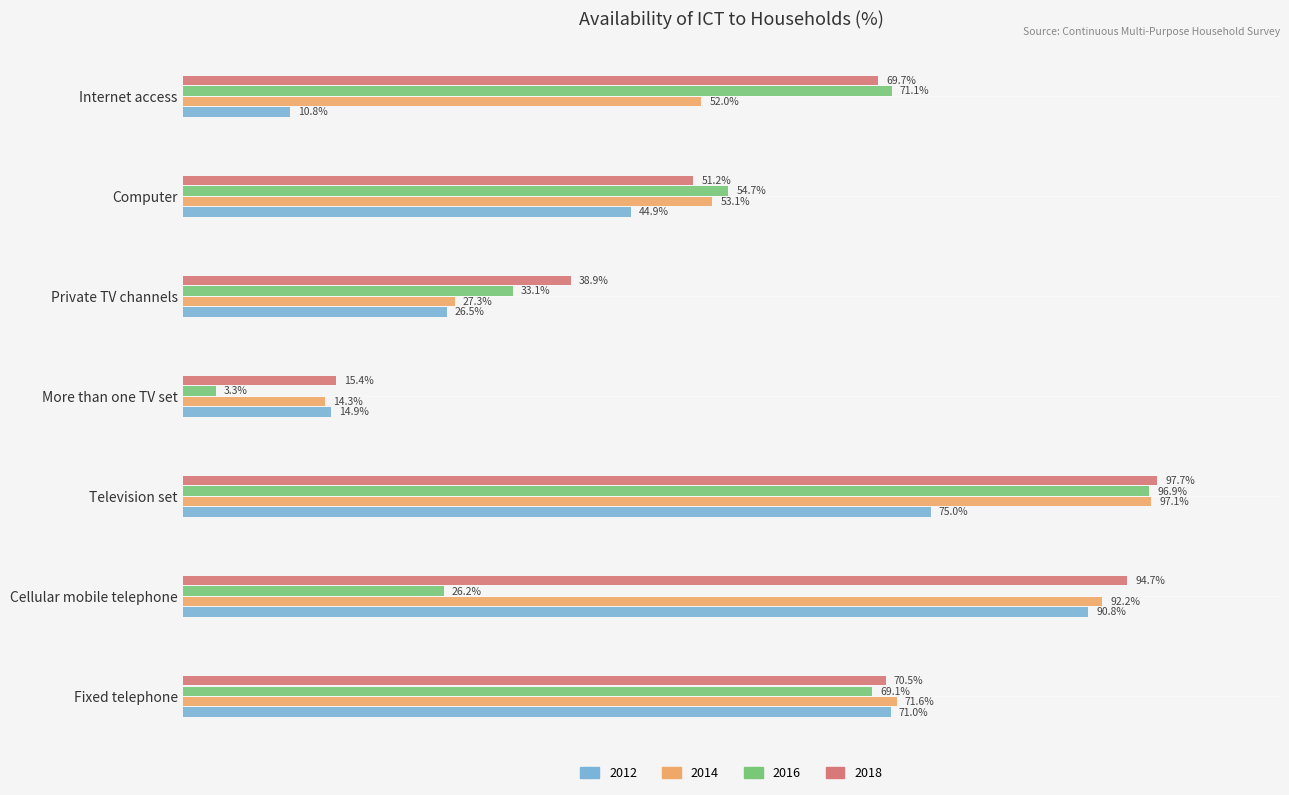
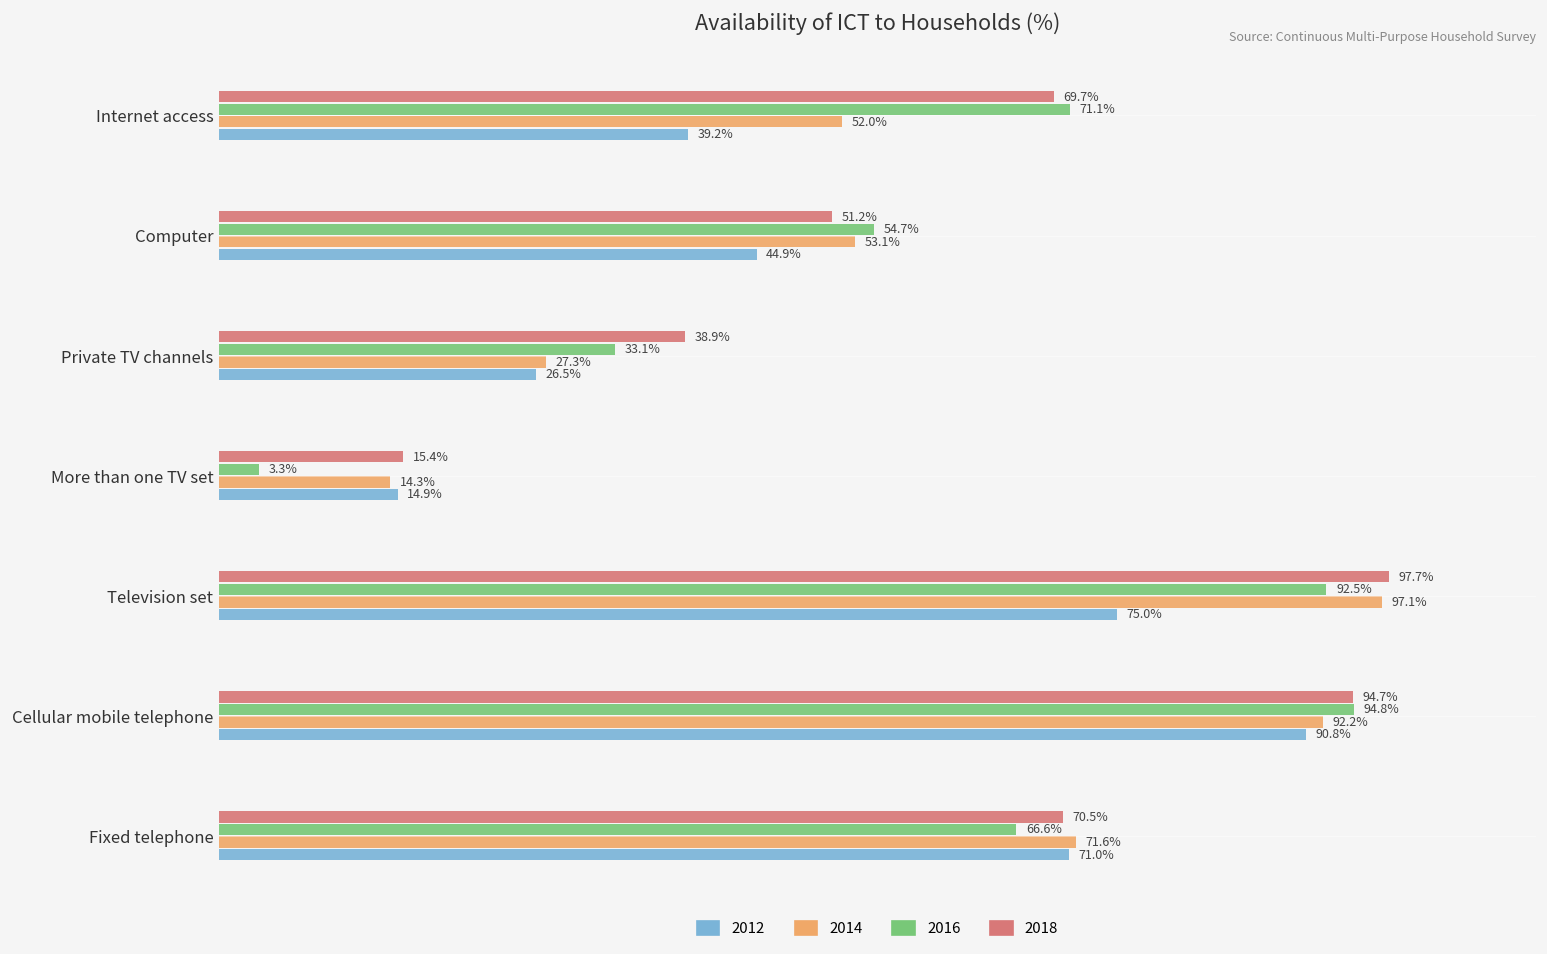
  {
    "2012": {
-     "Internet access": "10.8%",
+     "Internet access": "39.2%",
      "Computer": "44.9%",
      "Private TV channels": "26.5%",
      "More than one TV set": "14.9%",
      "Television set": "75.0%",
      "Cellular mobile telephone": "90.8%",
      "Fixed telephone": "71.0%"
    },
    "2016": {
      "Internet access": "71.1%",
      "Computer": "54.7%",
      "Private TV channels": "33.1%",
      "More than one TV set": "3.3%",
-     "Television set": "96.9%",
-     "Cellular mobile telephone": "26.2%",
-     "Fixed telephone": "69.1%"
+     "Television set": "92.5%",
+     "Cellular mobile telephone": "94.8%",
+     "Fixed telephone": "66.6%"
    }
  }
